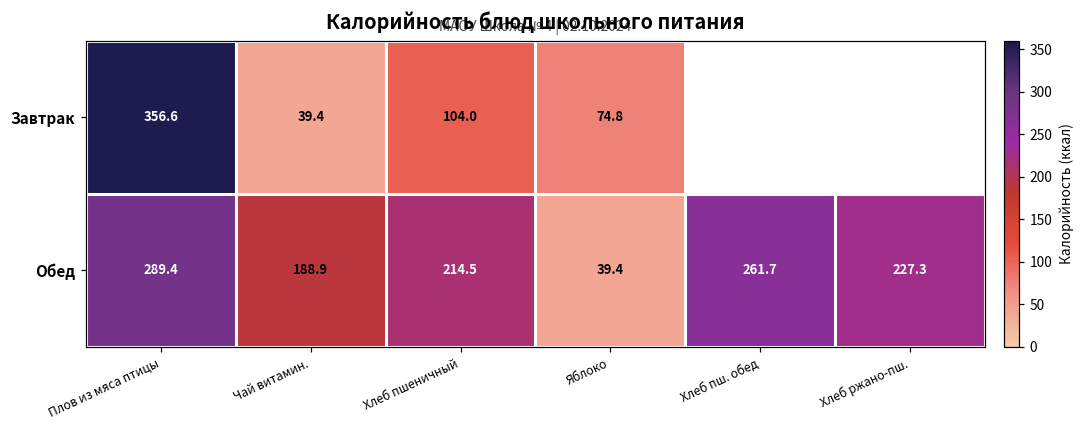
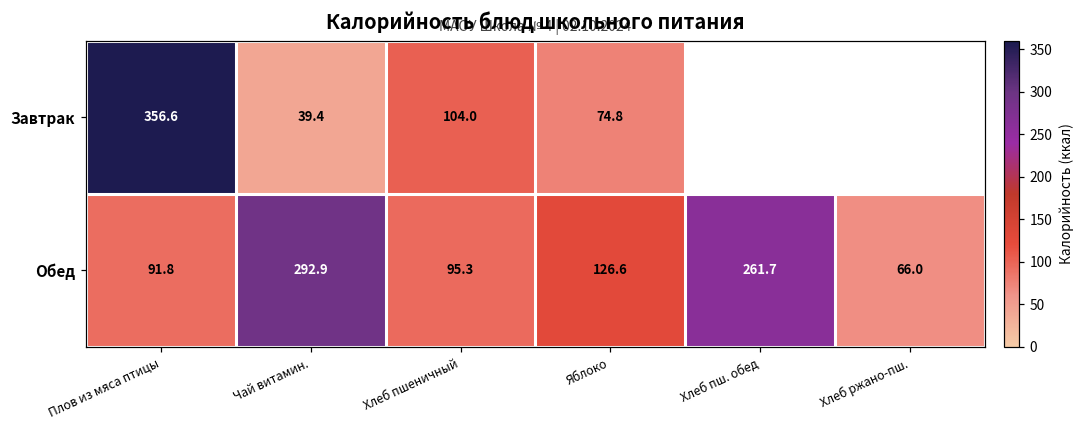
  {
    "Завтрак": {
      "Плов из мяса птицы": 356.6,
      "Чай витамин.": 39.4,
      "Хлеб пшеничный": 104.0,
      "Яблоко": 74.8
    },
    "Обед": {
-     "Плов из мяса птицы": 289.4,
-     "Чай витамин.": 188.9,
-     "Хлеб пшеничный": 214.5,
-     "Яблоко": 39.4,
+     "Плов из мяса птицы": 91.8,
+     "Чай витамин.": 292.9,
+     "Хлеб пшеничный": 95.3,
+     "Яблоко": 126.6,
      "Хлеб пш. обед": 261.7,
-     "Хлеб ржано-пш.": 227.3
+     "Хлеб ржано-пш.": 66.0
    }
  }
